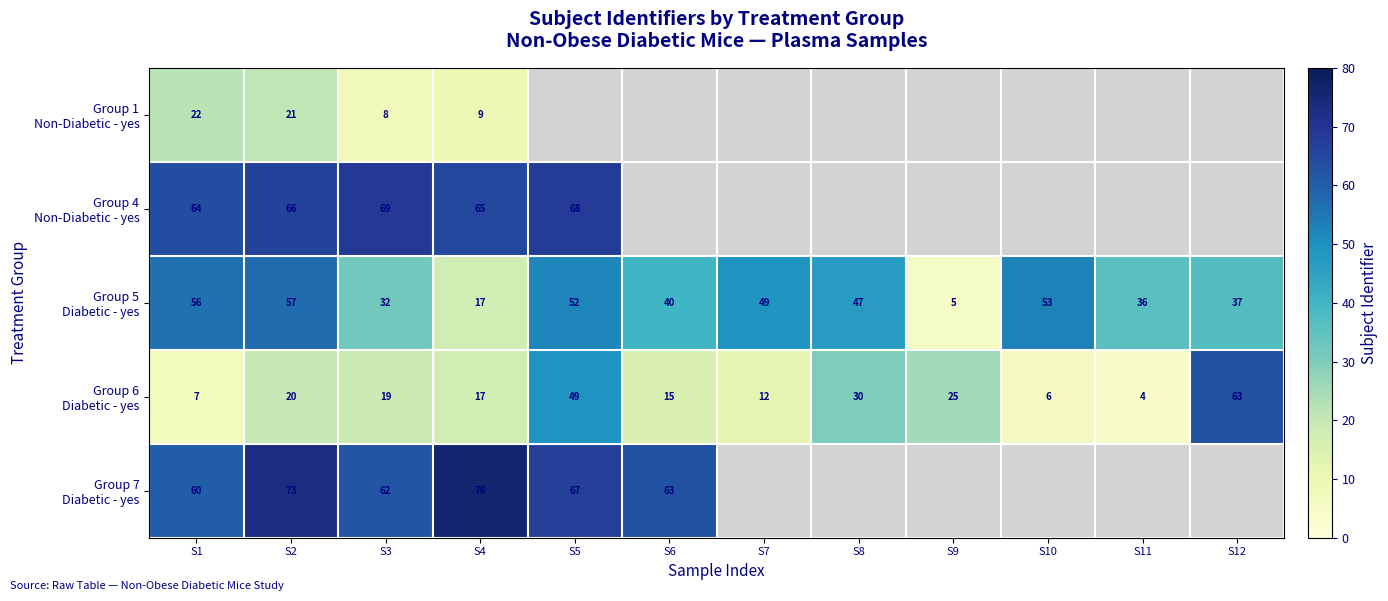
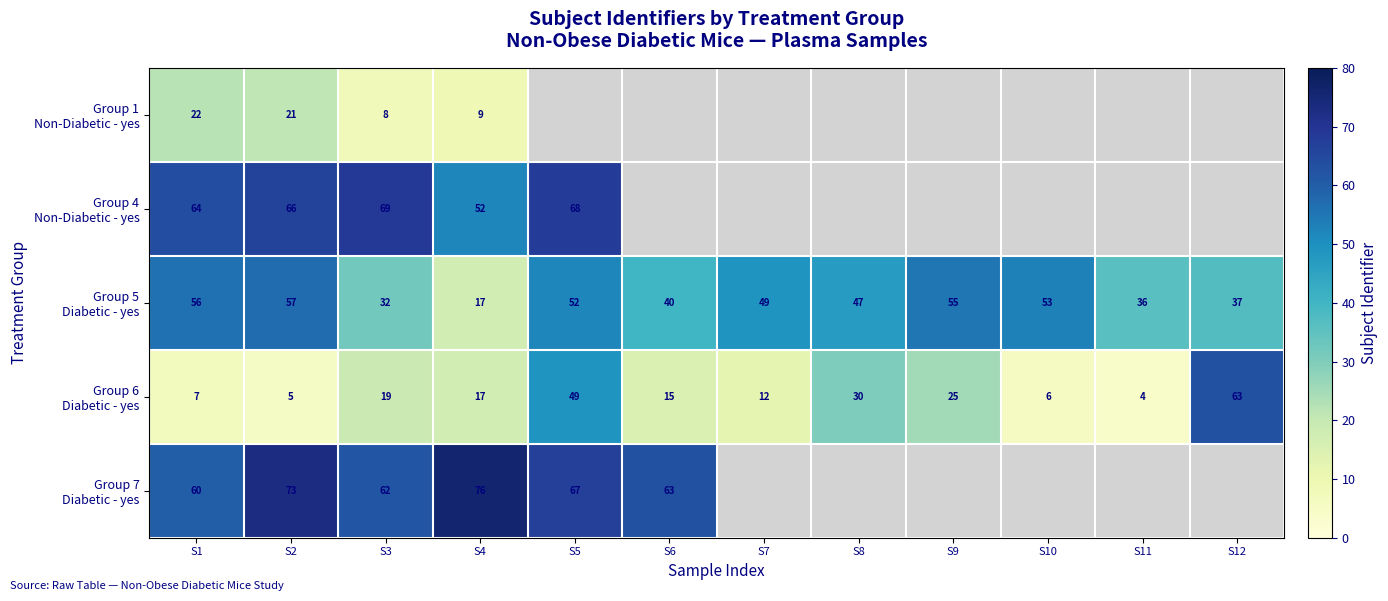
  {
    "Group 1 Non-Diabetic - yes": {
      "S1": 22,
      "S2": 21,
      "S3": 8,
      "S4": 9
    },
    "Group 4 Non-Diabetic - yes": {
      "S1": 64,
      "S2": 66,
      "S3": 69,
-     "S4": 65,
+     "S4": 52,
      "S5": 68
    },
    "Group 5 Diabetic - yes": {
      "S1": 56,
      "S2": 57,
      "S3": 32,
      "S4": 17,
      "S5": 52,
      "S6": 40,
      "S7": 49,
      "S8": 47,
-     "S9": 5,
+     "S9": 55,
      "S10": 53,
      "S11": 36,
      "S12": 37
    },
    "Group 6 Diabetic - yes": {
      "S1": 7,
-     "S2": 20,
+     "S2": 5,
      "S3": 19,
      "S4": 17,
      "S5": 49,
      "S6": 15,
      "S7": 12,
      "S8": 30,
      "S9": 25,
      "S10": 6,
      "S11": 4,
      "S12": 63
    },
    "Group 7 Diabetic - yes": {
      "S1": 60,
      "S3": 62,
      "S5": 67,
      "S6": 63
    }
  }
